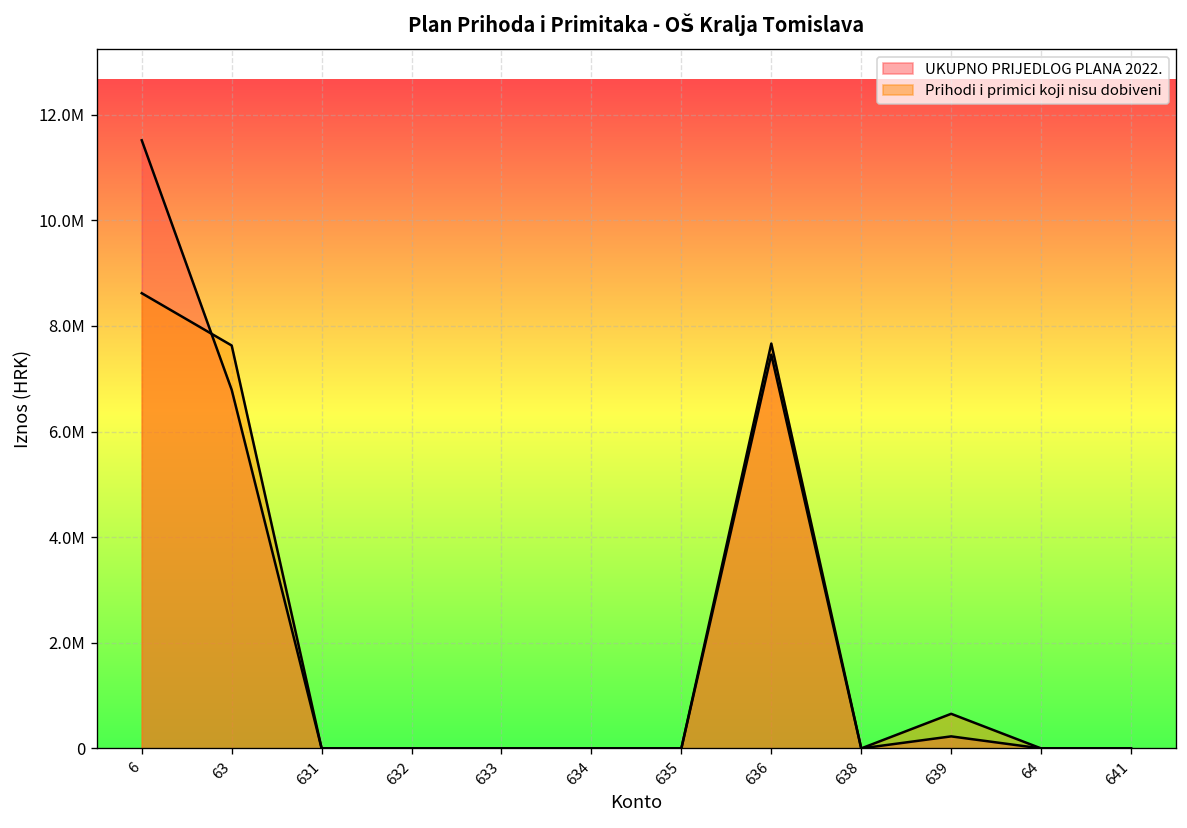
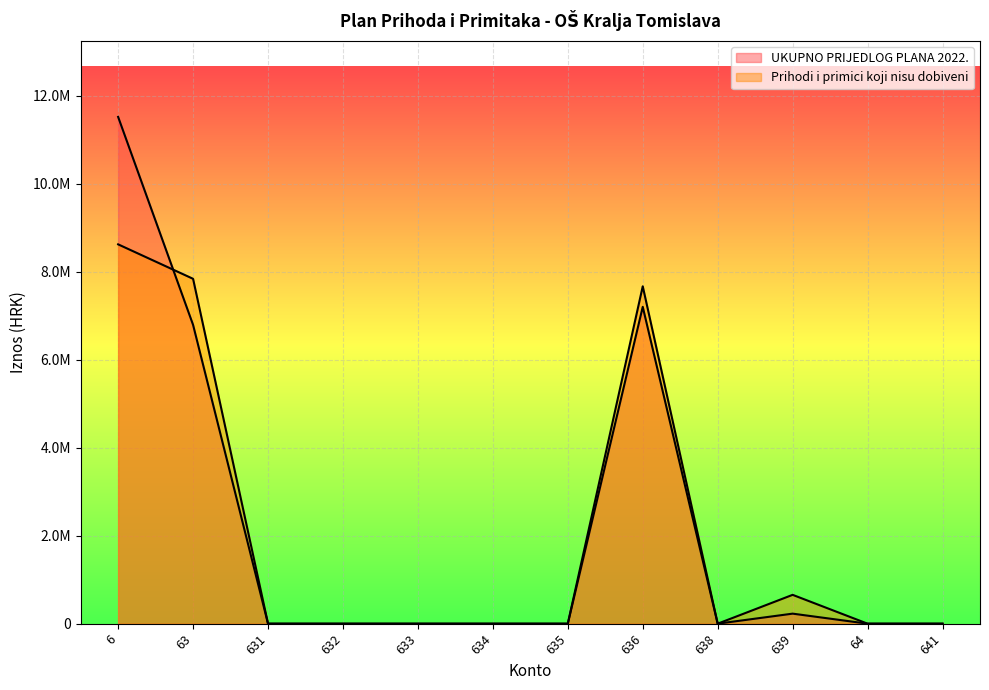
  {
    "UKUPNO PRIJEDLOG PLANA 2022.": {
      "6": 11500000,
      "63": 6800000,
-     "636": 7500000,
+     "636": 7200000,
      "639": 200000
    },
    "Prihodi i primici koji nisu dobiveni": {
      "6": 8600000,
-     "63": 7600000,
+     "63": 7800000,
      "636": 7700000,
      "639": 700000
    }
  }
